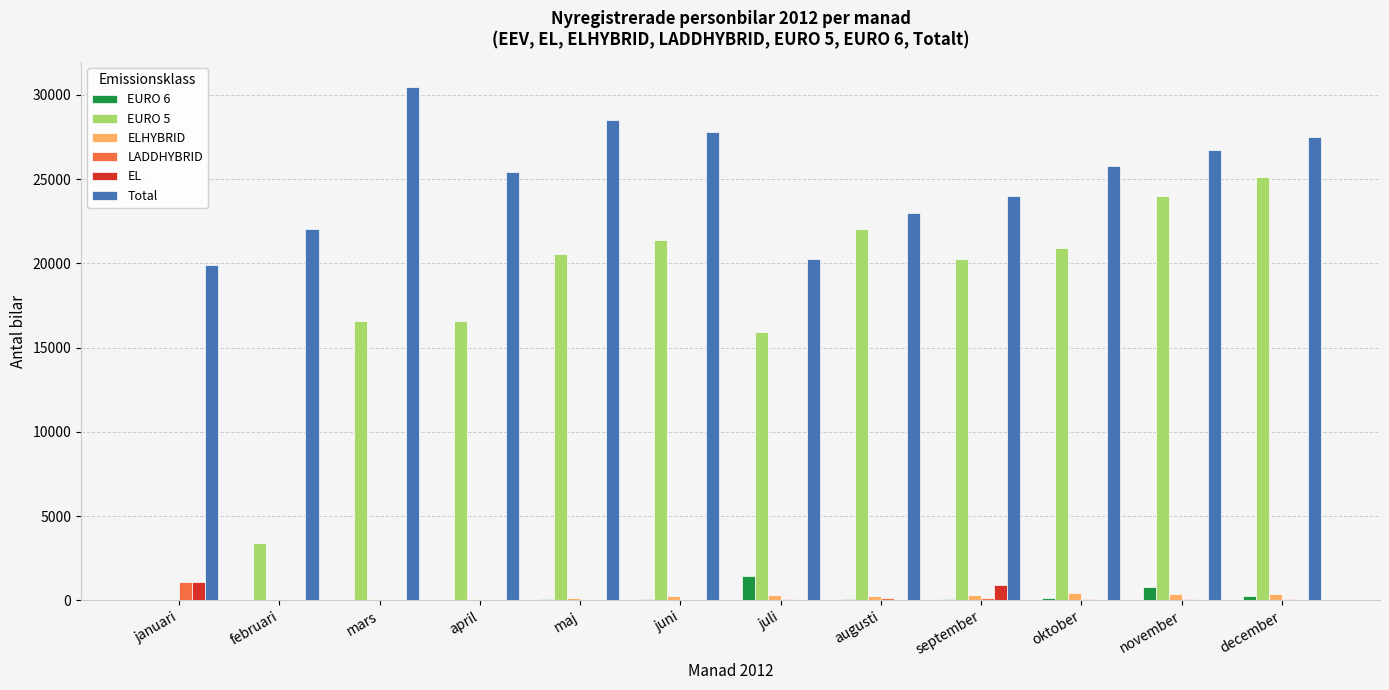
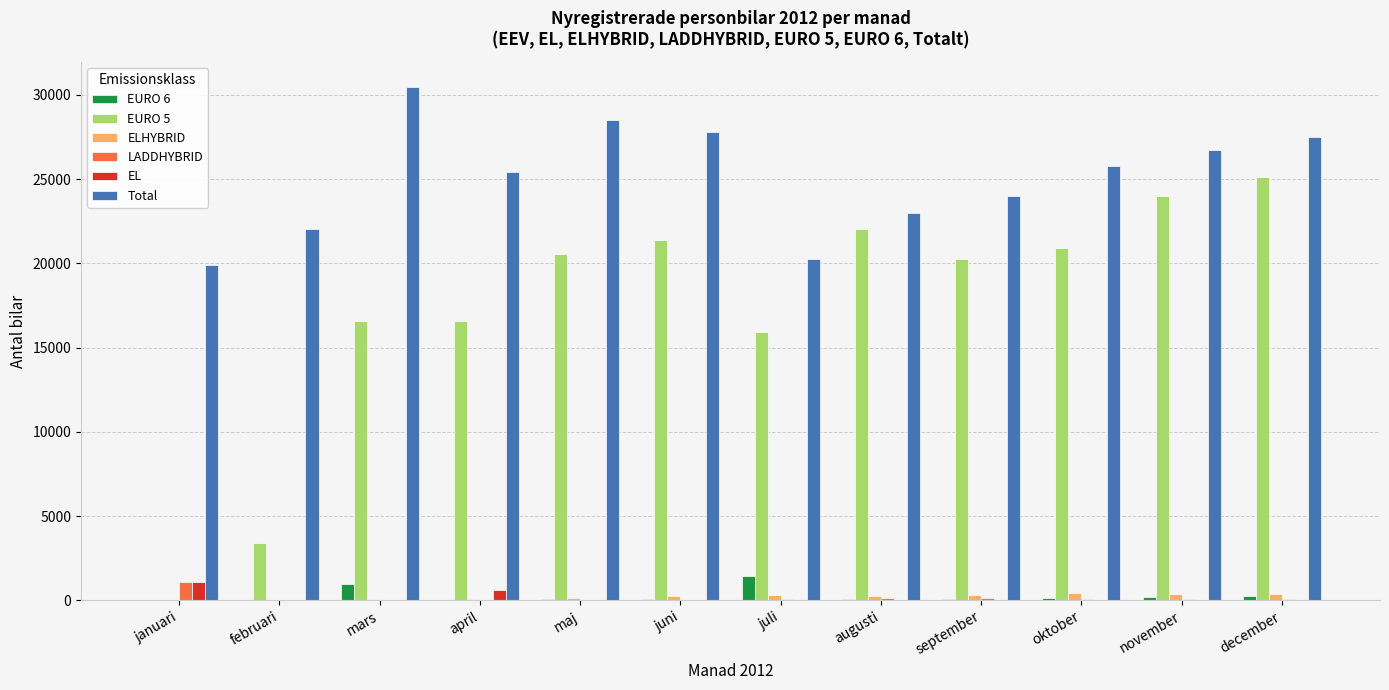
  {
    "EURO 6": {
      "januari": 0,
-     "mars": 0,
+     "mars": 1000,
      "juli": 1500,
-     "november": 800,
+     "november": 200,
      "december": 200
    },
    "EURO 5": {
      "januari": 0,
      "februari": 3400,
      "mars": 16600,
      "april": 16600,
      "maj": 20500,
      "juni": 21400,
      "juli": 15900,
      "augusti": 22000,
      "september": 20200,
      "oktober": 20900,
      "november": 24000,
      "december": 25200
    },
    "ELHYBRID": {
      "januari": 0,
      "juni": 200,
      "juli": 300,
      "augusti": 300,
      "september": 300,
      "oktober": 400,
      "november": 400,
      "december": 400
    },
    "LADDHYBRID": {
      "januari": 1100,
      "februari": 0
    },
    "EL": {
      "januari": 1100,
-     "april": 0,
-     "september": 900
+     "april": 600,
+     "september": 0
    },
    "Total": {
      "januari": 19900,
      "februari": 22000,
      "mars": 30400,
      "april": 25400,
      "maj": 28500,
      "juni": 27800,
      "juli": 20300,
      "augusti": 23000,
      "september": 24000,
      "oktober": 25800,
      "november": 26700,
      "december": 27500
    }
  }
